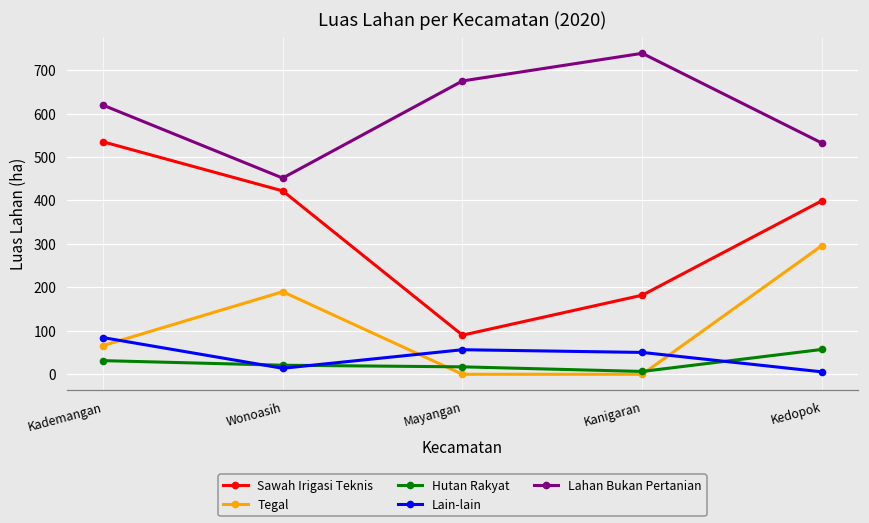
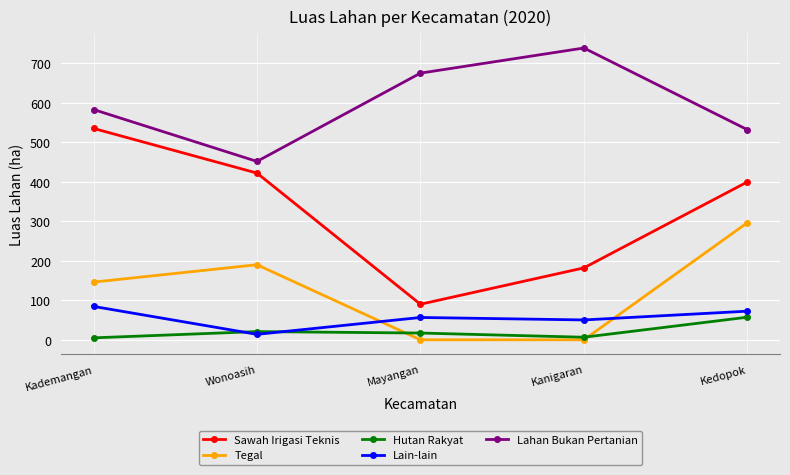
  {
    "Sawah Irigasi Teknis": {
      "Kademangan": 540,
      "Wonoasih": 420,
      "Mayangan": 90,
      "Kanigaran": 180,
      "Kedopok": 400
    },
    "Tegal": {
-     "Kademangan": 70,
+     "Kademangan": 150,
      "Wonoasih": 190,
      "Mayangan": 0,
      "Kanigaran": 0,
      "Kedopok": 300
    },
    "Hutan Rakyat": {
-     "Kademangan": 30,
+     "Kademangan": 0,
      "Wonoasih": 20,
      "Mayangan": 20,
      "Kanigaran": 10,
      "Kedopok": 60
    },
    "Lain-lain": {
      "Kademangan": 80,
      "Wonoasih": 10,
      "Mayangan": 60,
      "Kanigaran": 50,
-     "Kedopok": 10
+     "Kedopok": 70
    },
    "Lahan Bukan Pertanian": {
-     "Kademangan": 620,
+     "Kademangan": 580,
      "Wonoasih": 450,
      "Mayangan": 670,
      "Kanigaran": 740,
      "Kedopok": 530
    }
  }
